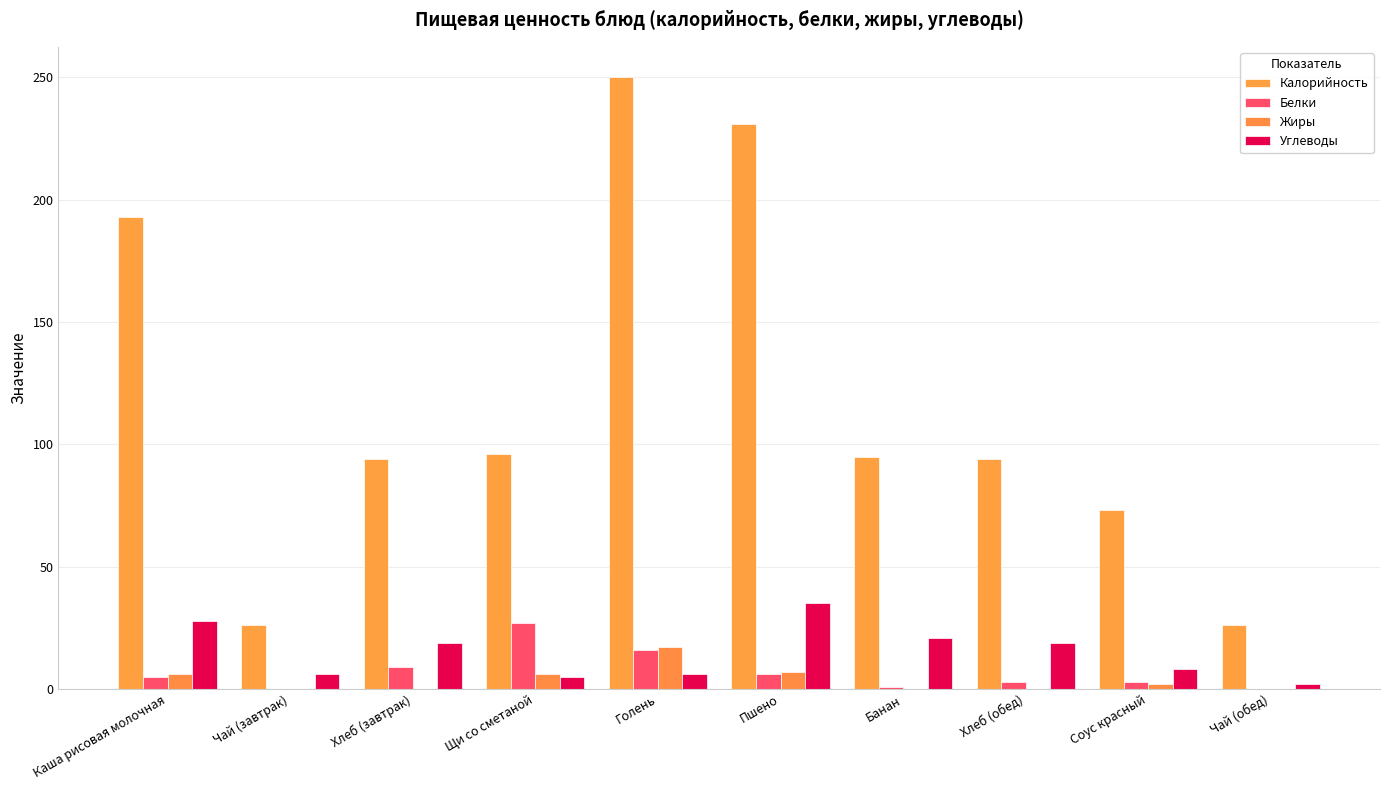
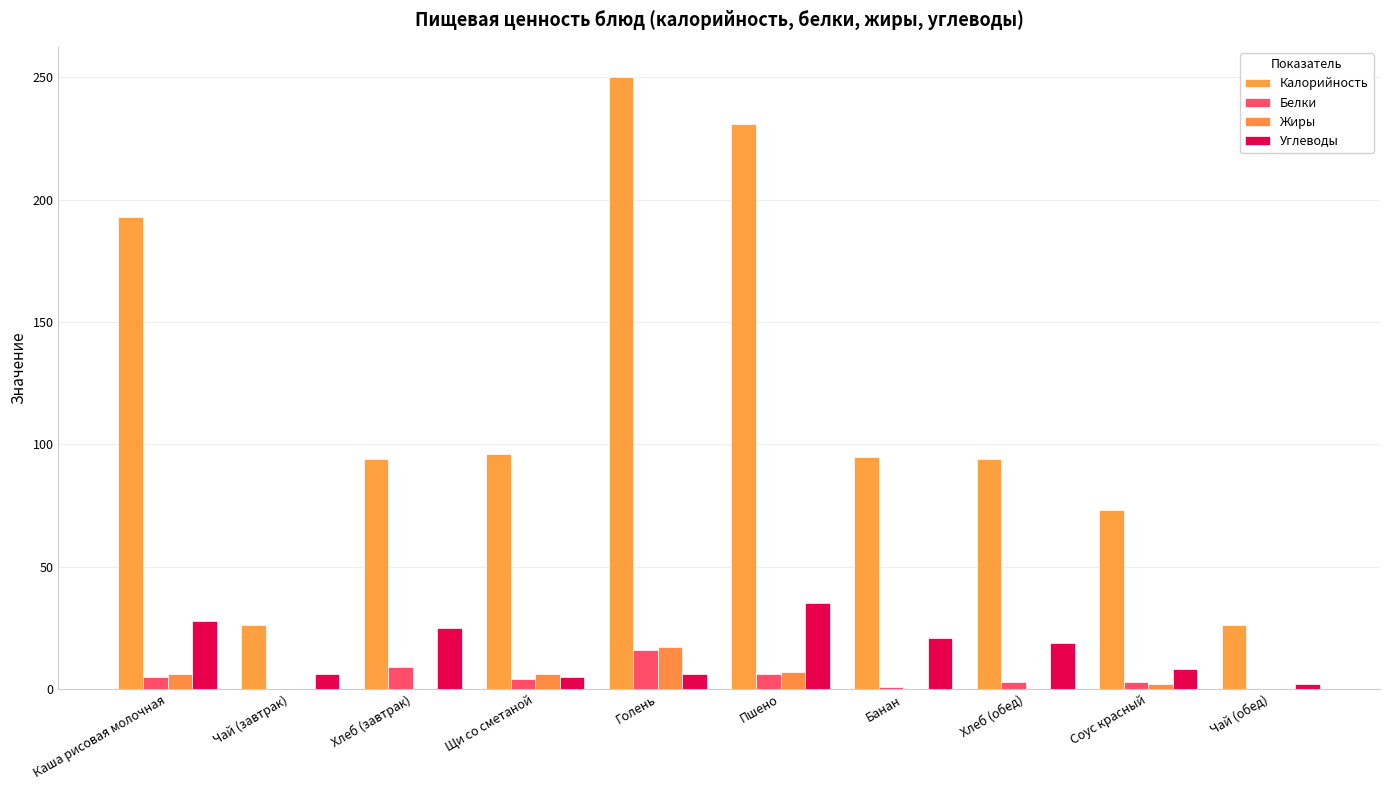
  {
    "Белки": {
      "Каша рисовая молочная": 5,
      "Чай (завтрак)": 0,
      "Хлеб (завтрак)": 9,
-     "Щи со сметаной": 27,
+     "Щи со сметаной": 4,
      "Голень": 16,
      "Пшено": 6,
      "Хлеб (обед)": 3,
      "Соус красный": 3,
      "Чай (обед)": 0
    },
    "Углеводы": {
      "Каша рисовая молочная": 28,
      "Чай (завтрак)": 6,
-     "Хлеб (завтрак)": 19,
+     "Хлеб (завтрак)": 25,
      "Щи со сметаной": 5,
      "Голень": 6,
      "Пшено": 35,
      "Банан": 21,
      "Хлеб (обед)": 19,
      "Соус красный": 8,
      "Чай (обед)": 2
    }
  }
